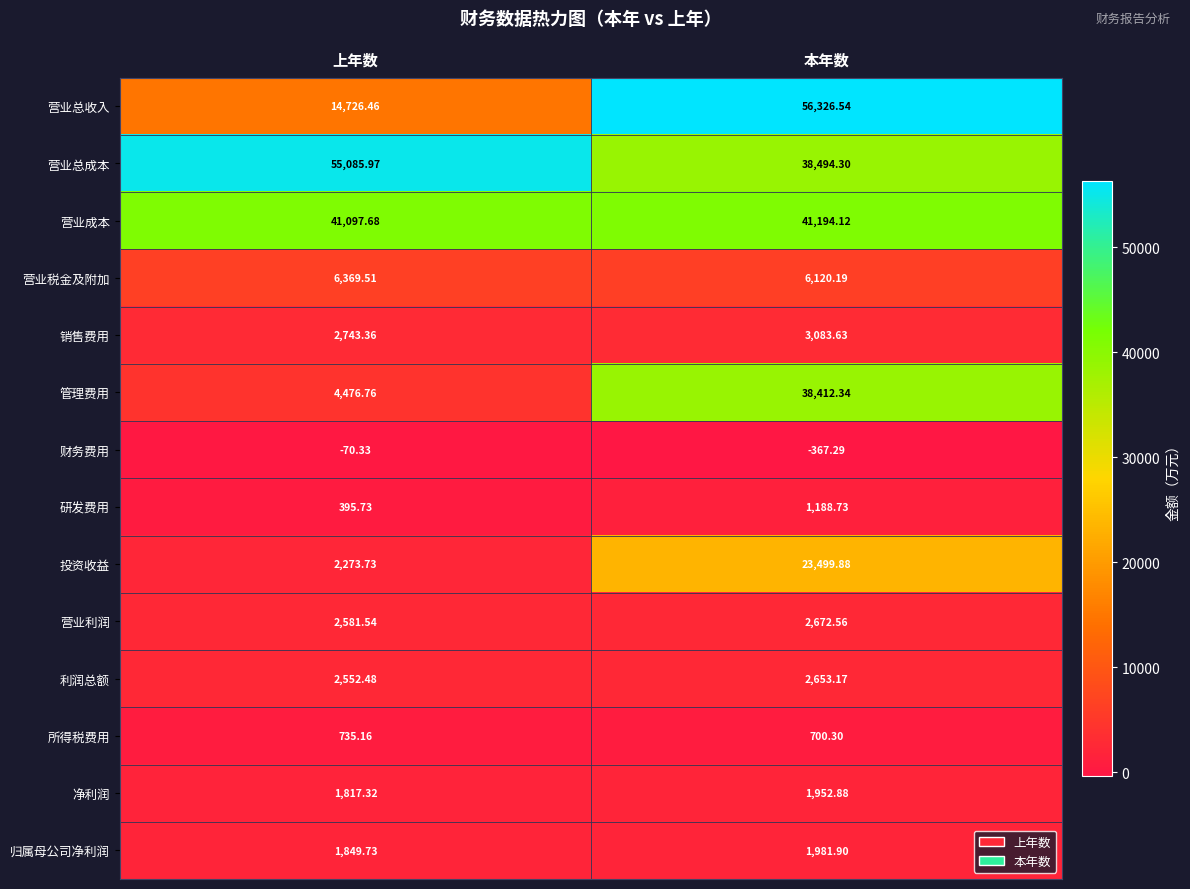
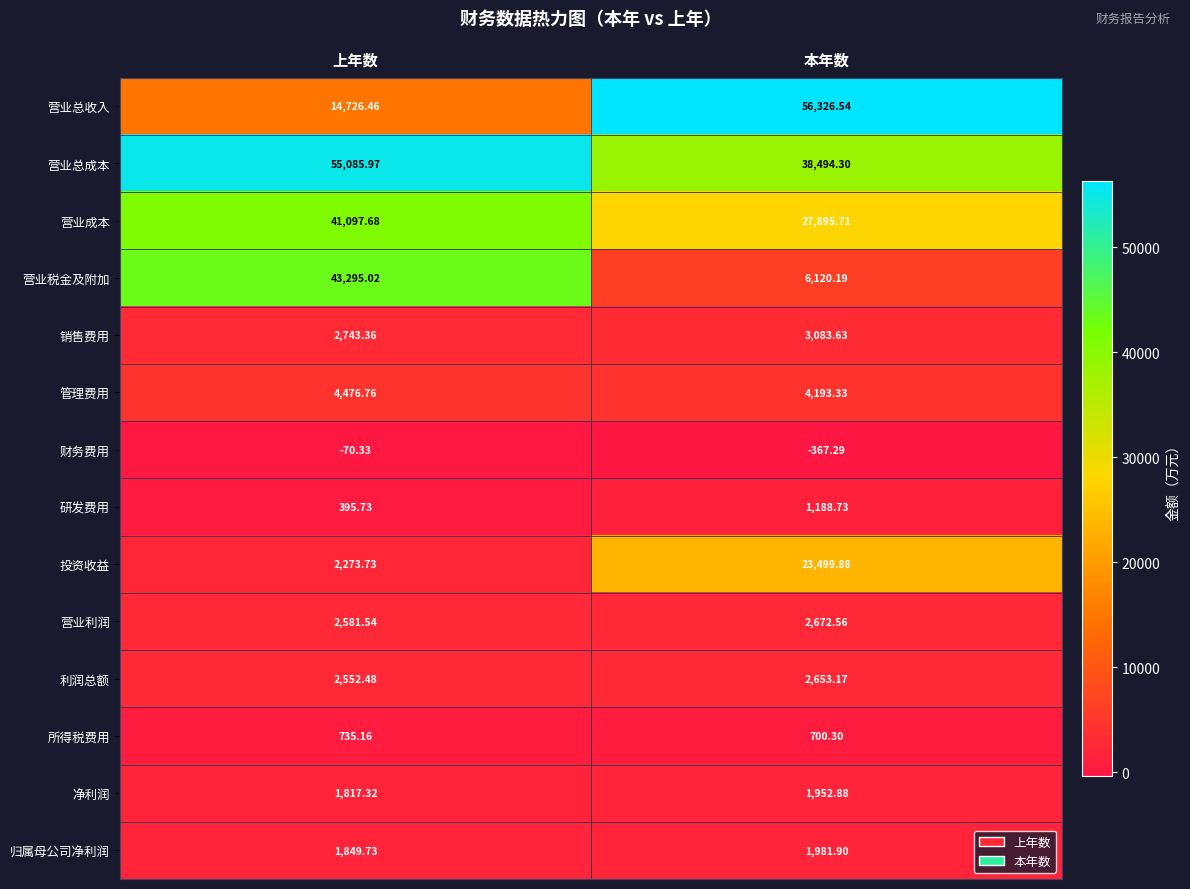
  {
    "营业总收入": {
      "上年数": "14,726.46",
      "本年数": "56,326.54"
    },
    "营业总成本": {
      "上年数": "55,085.97",
      "本年数": "38,494.30"
    },
    "营业成本": {
      "上年数": "41,097.68",
-     "本年数": "41,194.12"
+     "本年数": "27,895.71"
    },
    "营业税金及附加": {
-     "上年数": "6,369.51",
+     "上年数": "43,295.02",
      "本年数": "6,120.19"
    },
    "销售费用": {
      "上年数": "2,743.36",
      "本年数": "3,083.63"
    },
    "管理费用": {
      "上年数": "4,476.76",
-     "本年数": "38,412.34"
+     "本年数": "4,193.33"
    },
    "财务费用": {
      "上年数": "-70.33",
      "本年数": "-367.29"
    },
    "研发费用": {
      "上年数": "395.73",
      "本年数": "1,188.73"
    },
    "投资收益": {
      "上年数": "2,273.73",
      "本年数": "23,499.88"
    },
    "营业利润": {
      "上年数": "2,581.54",
      "本年数": "2,672.56"
    },
    "利润总额": {
      "上年数": "2,552.48",
      "本年数": "2,653.17"
    },
    "所得税费用": {
      "上年数": "735.16",
      "本年数": "700.30"
    },
    "净利润": {
      "上年数": "1,817.32",
      "本年数": "1,952.88"
    },
    "归属母公司净利润": {
      "上年数": "1,849.73",
      "本年数": "1,981.90"
    }
  }
